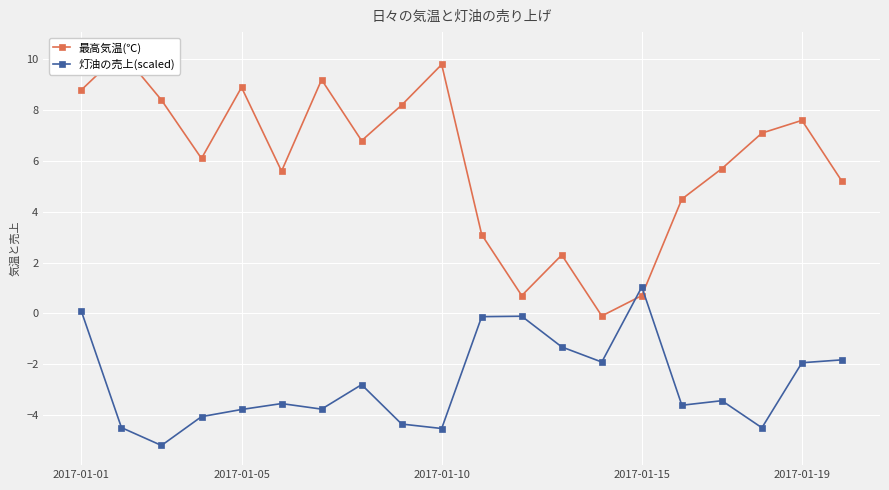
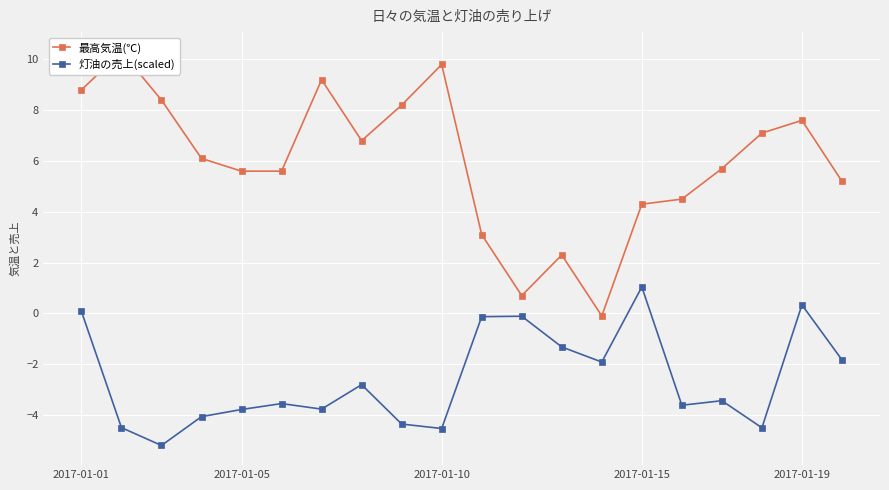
  {
    "最高気温(℃)": {
      "2017-01-01": 8.8,
-     "2017-01-05": 8.9,
+     "2017-01-05": 5.6,
      "2017-01-10": 9.8,
-     "2017-01-15": 0.7,
+     "2017-01-15": 4.3,
      "2017-01-19": 7.6
    },
    "灯油の売上(scaled)": {
      "2017-01-01": 0.1,
      "2017-01-05": -3.8,
      "2017-01-10": -4.5,
      "2017-01-15": 1.0,
-     "2017-01-19": -1.9
+     "2017-01-19": 0.3
    }
  }
